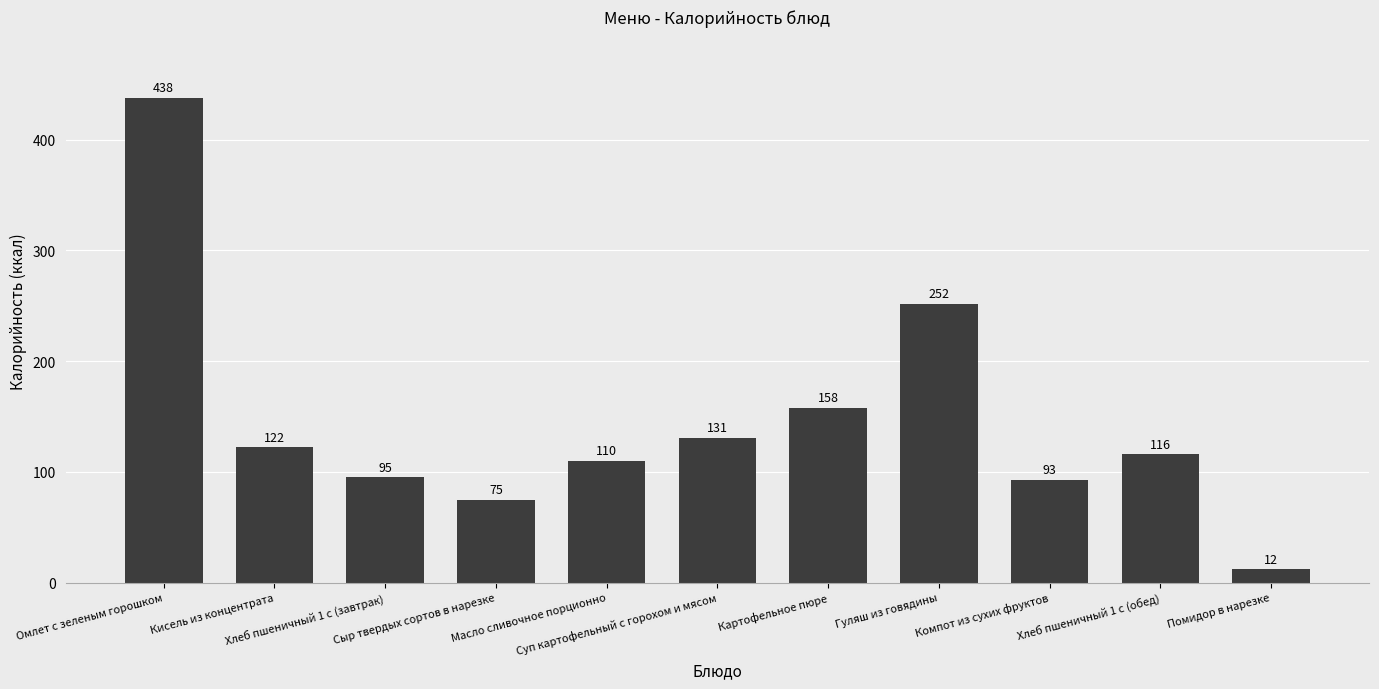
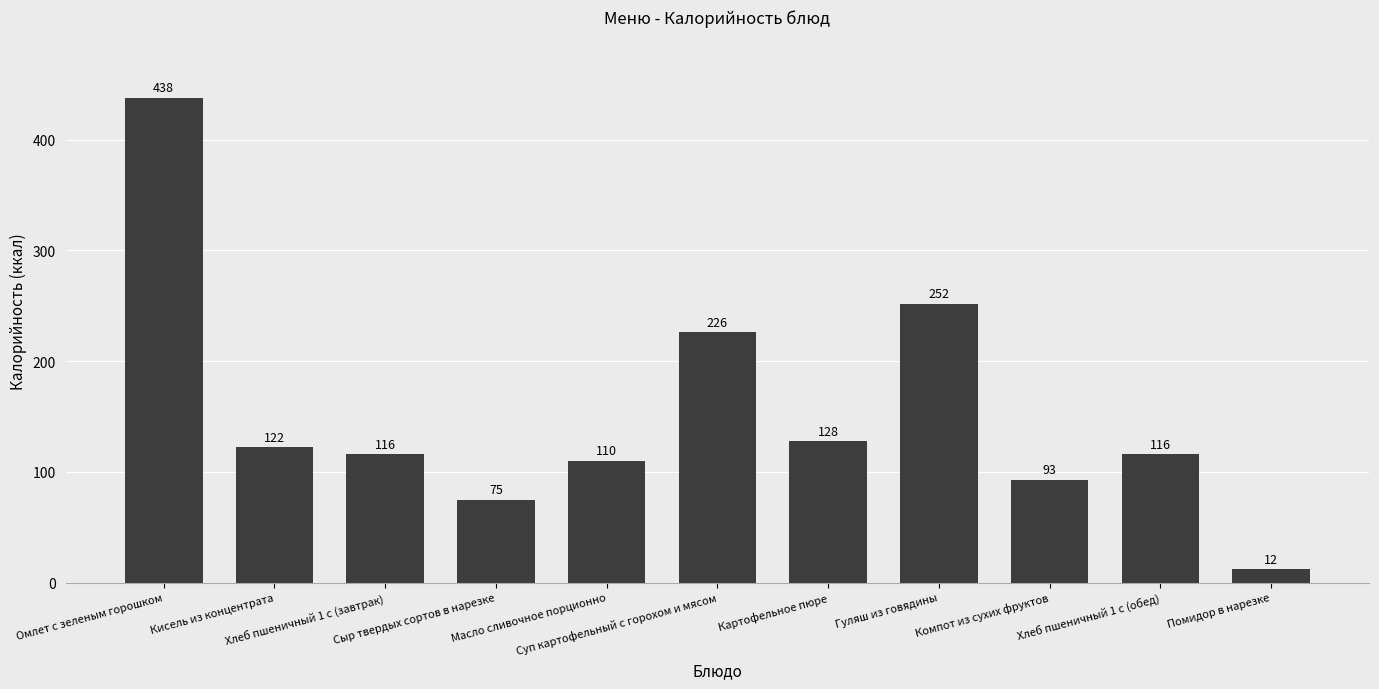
  {
    "Омлет с зеленым горошком": 438,
    "Кисель из концентрата": 122,
-   "Хлеб пшеничный 1 с (завтрак)": 95,
+   "Хлеб пшеничный 1 с (завтрак)": 116,
    "Сыр твердых сортов в нарезке": 75,
    "Масло сливочное порционно": 110,
-   "Суп картофельный с горохом и мясом": 131,
-   "Картофельное пюре": 158,
+   "Суп картофельный с горохом и мясом": 226,
+   "Картофельное пюре": 128,
    "Гуляш из говядины": 252,
    "Компот из сухих фруктов": 93,
    "Хлеб пшеничный 1 с (обед)": 116,
    "Помидор в нарезке": 12
  }
